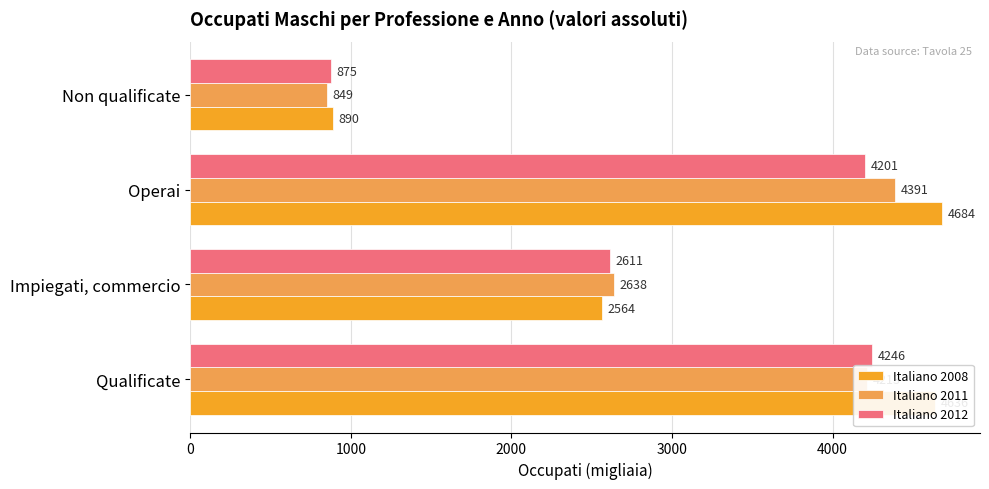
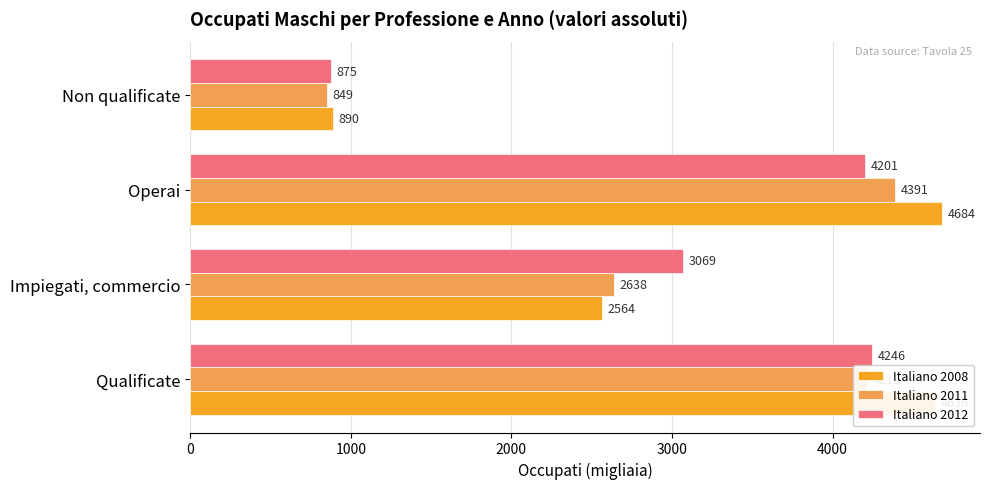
  {
    "Italiano 2012": {
      "Non qualificate": 875,
      "Operai": 4201,
-     "Impiegati, commercio": 2611,
+     "Impiegati, commercio": 3069,
      "Qualificate": 4246
    }
  }
